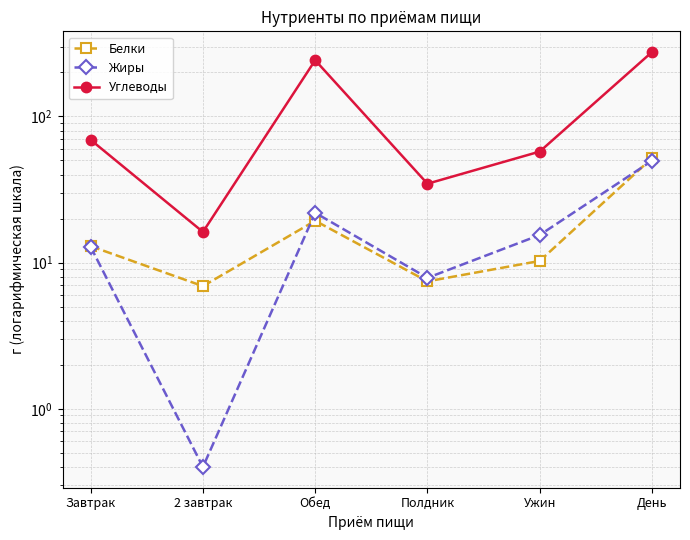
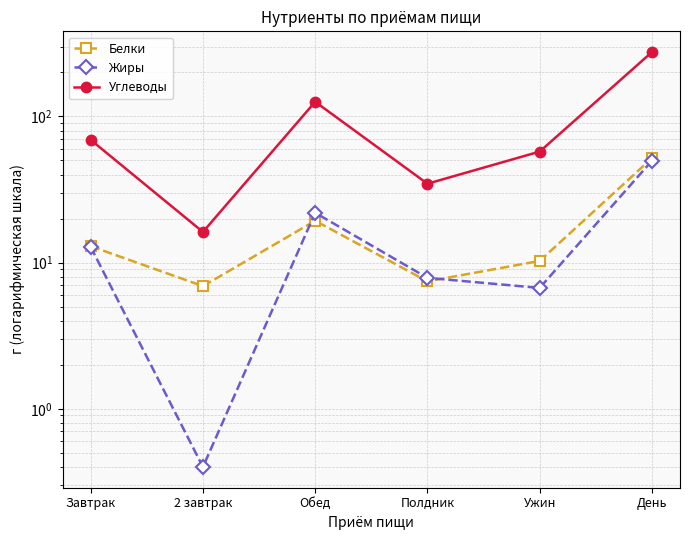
  {
    "Белки": {
      "2 завтрак": 7,
      "Обед": 19,
      "Полдник": 7,
      "Ужин": 10,
      "День": 52
    },
    "Жиры": {
      "2 завтрак": 0.40,
      "Обед": 22,
      "Полдник": 8,
-     "Ужин": 15,
+     "Ужин": 7,
      "День": 50
    },
    "Углеводы": {
      "Завтрак": 70,
      "2 завтрак": 16,
-     "Обед": 240,
+     "Обед": 130,
      "Полдник": 35,
      "Ужин": 57,
      "День": 280
    }
  }
